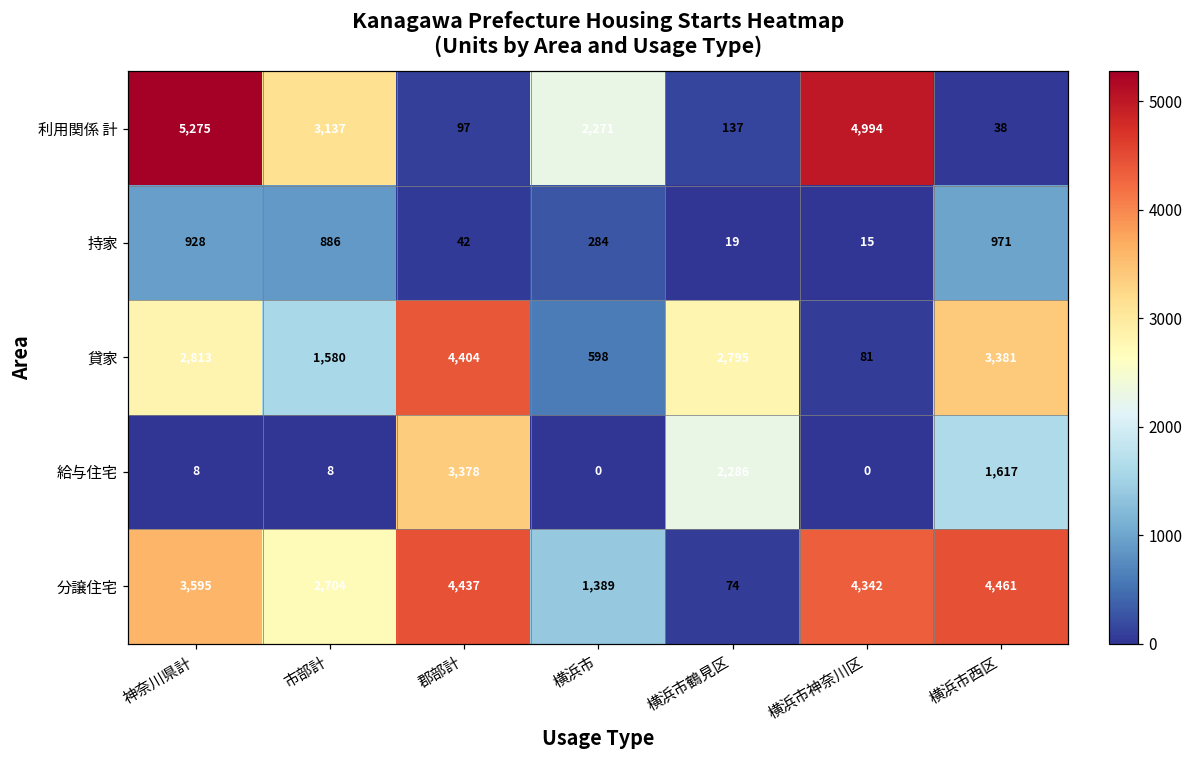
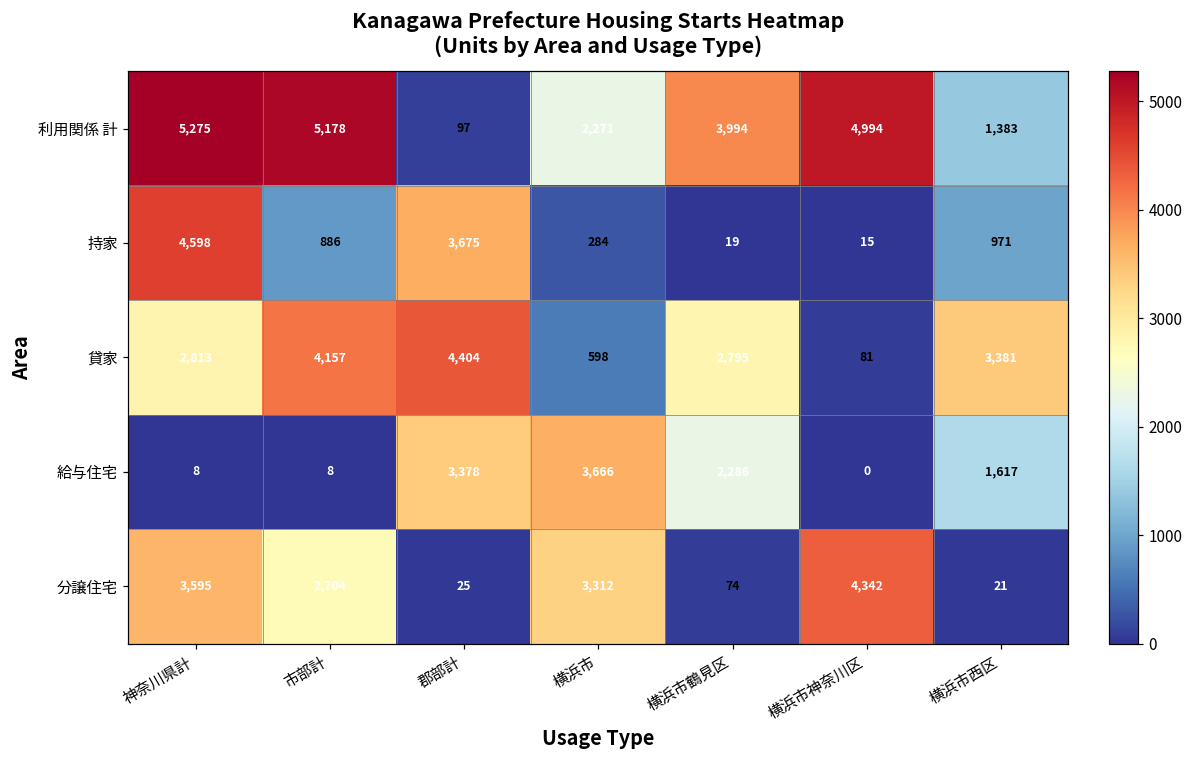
  {
    "利用関係 計": {
      "神奈川県計": "5,275",
-     "市部計": "3,137",
+     "市部計": "5,178",
      "郡部計": "97",
-     "横浜市鶴見区": "137",
+     "横浜市鶴見区": "3,994",
      "横浜市神奈川区": "4,994",
-     "横浜市西区": "38"
+     "横浜市西区": "1,383"
    },
    "持家": {
-     "神奈川県計": "928",
+     "神奈川県計": "4,598",
      "市部計": "886",
-     "郡部計": "42",
+     "郡部計": "3,675",
      "横浜市": "284",
      "横浜市鶴見区": "19",
      "横浜市神奈川区": "15",
      "横浜市西区": "971"
    },
    "貸家": {
      "神奈川県計": "2,813",
-     "市部計": "1,580",
+     "市部計": "4,157",
      "郡部計": "4,404",
      "横浜市": "598",
      "横浜市鶴見区": "2,795",
      "横浜市神奈川区": "81",
      "横浜市西区": "3,381"
    },
    "給与住宅": {
      "神奈川県計": "8",
      "市部計": "8",
      "郡部計": "3,378",
-     "横浜市": "0",
+     "横浜市": "3,666",
      "横浜市神奈川区": "0",
      "横浜市西区": "1,617"
    },
    "分譲住宅": {
      "神奈川県計": "3,595",
      "市部計": "2,704",
-     "郡部計": "4,437",
-     "横浜市": "1,389",
+     "郡部計": "25",
+     "横浜市": "3,312",
      "横浜市鶴見区": "74",
      "横浜市神奈川区": "4,342",
-     "横浜市西区": "4,461"
+     "横浜市西区": "21"
    }
  }
